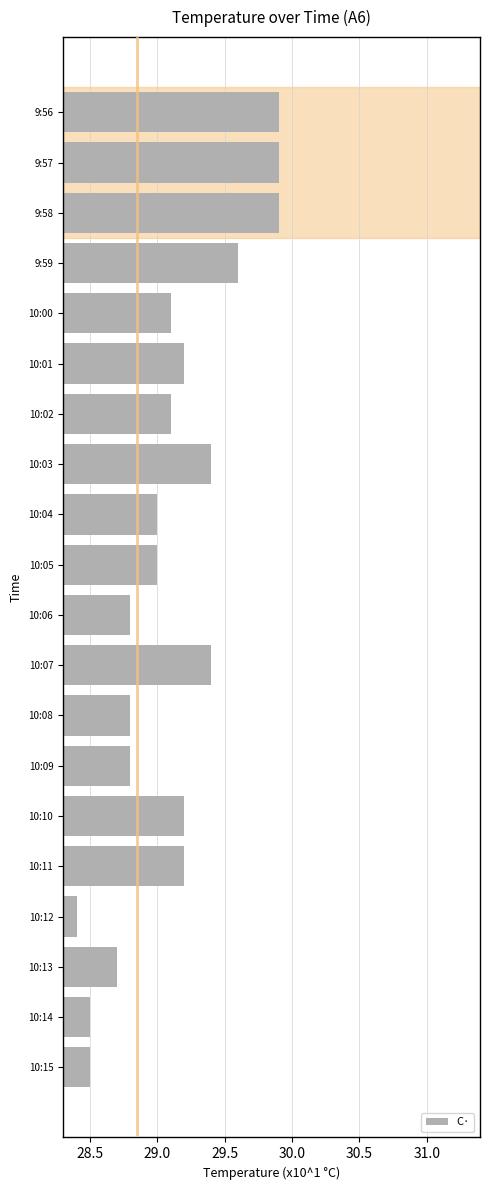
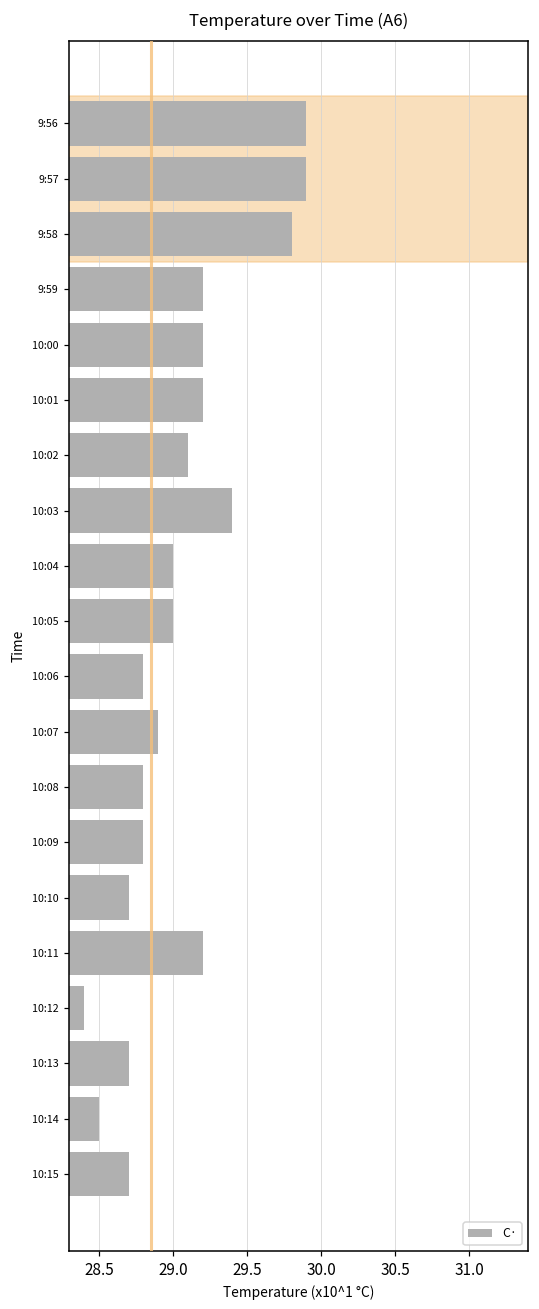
  {
    "9:56": 29.9,
    "9:57": 29.9,
-   "9:58": 29.9,
-   "9:59": 29.6,
-   "10:00": 29.1,
+   "9:58": 29.8,
+   "9:59": 29.2,
+   "10:00": 29.2,
    "10:01": 29.2,
    "10:02": 29.1,
    "10:03": 29.4,
    "10:04": 29.0,
    "10:05": 29.0,
    "10:06": 28.8,
-   "10:07": 29.4,
+   "10:07": 28.9,
    "10:08": 28.8,
    "10:09": 28.8,
-   "10:10": 29.2,
+   "10:10": 28.7,
    "10:11": 29.2,
    "10:12": 28.4,
    "10:13": 28.7,
    "10:14": 28.5,
-   "10:15": 28.5
+   "10:15": 28.7
  }
